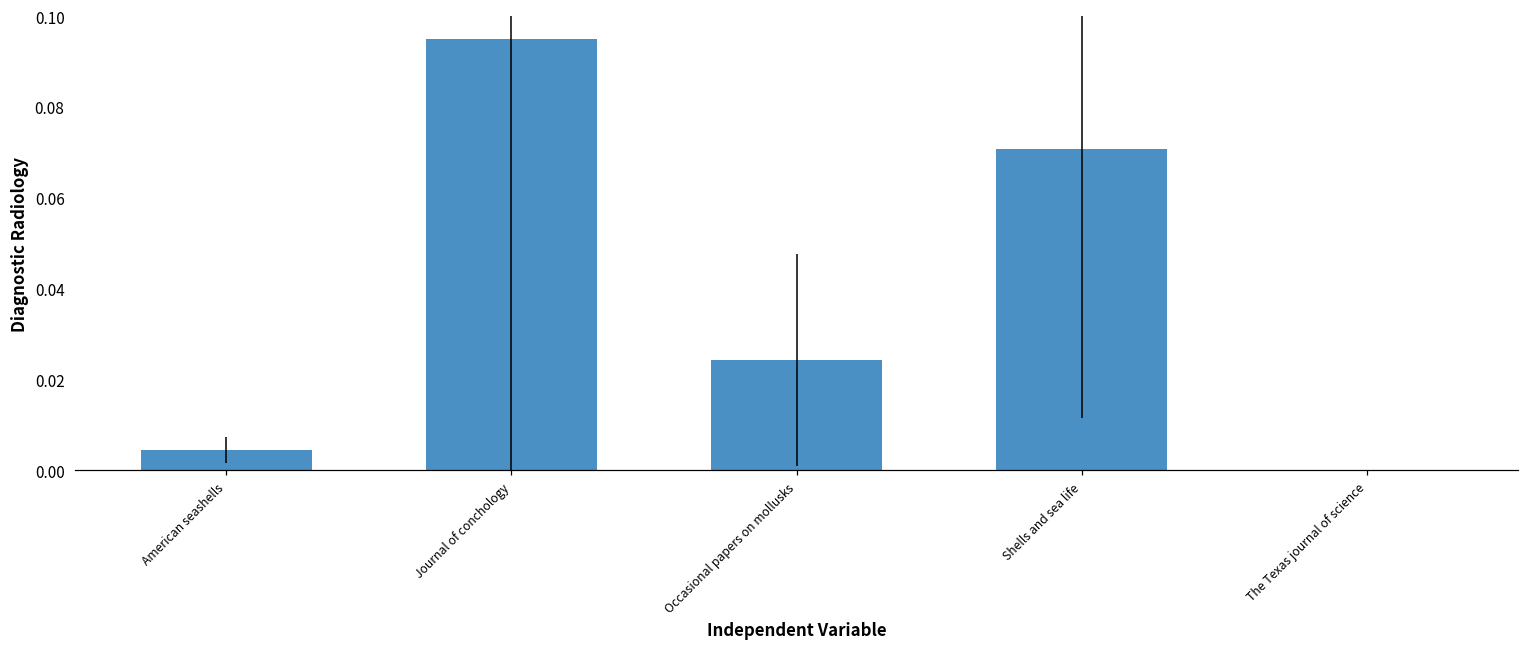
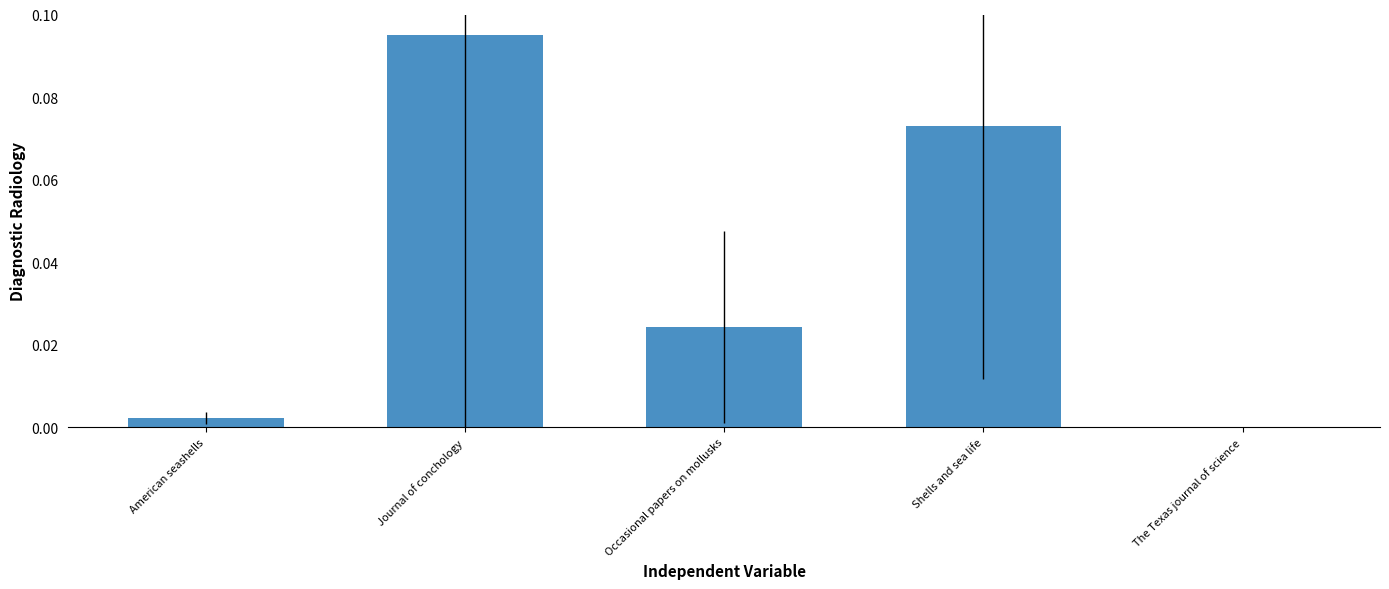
  {
-   "American seashells": 0.004,
+   "American seashells": 0.002,
    "Journal of conchology": 0.095,
    "Occasional papers on mollusks": 0.024,
-   "Shells and sea life": 0.071,
+   "Shells and sea life": 0.073,
    "The Texas journal of science": 0.000
  }
